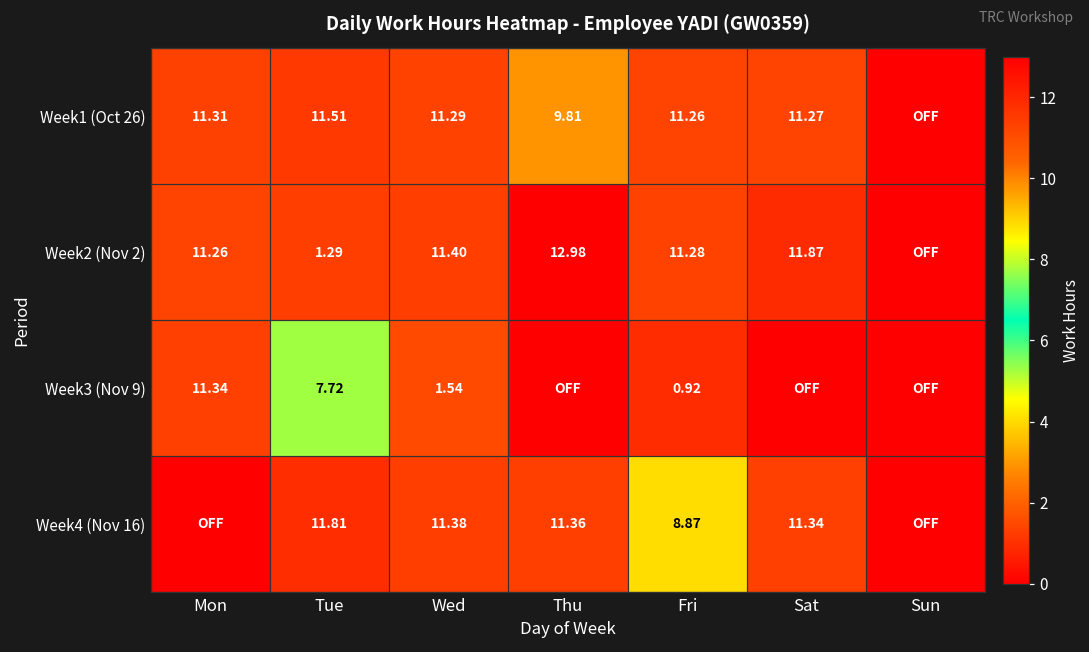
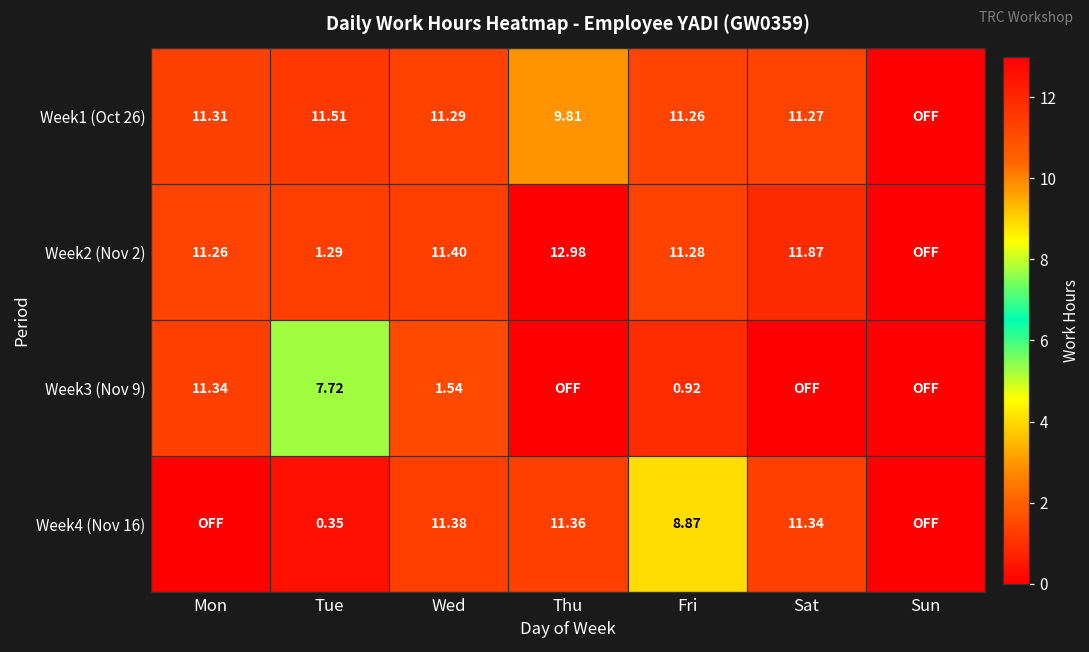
  {
    "Week1 (Oct 26)": {
      "Mon": 11.31,
      "Tue": 11.51,
      "Wed": 11.29,
      "Thu": 9.81,
      "Fri": 11.26,
      "Sat": 11.27
    },
    "Week2 (Nov 2)": {
      "Mon": 11.26,
      "Tue": 1.29,
      "Wed": 11.40,
      "Thu": 12.98,
      "Fri": 11.28,
      "Sat": 11.87
    },
    "Week3 (Nov 9)": {
      "Mon": 11.34,
      "Tue": 7.72,
      "Wed": 1.54,
      "Fri": 0.92
    },
    "Week4 (Nov 16)": {
-     "Tue": 11.81,
+     "Tue": 0.35,
      "Wed": 11.38,
      "Thu": 11.36,
      "Fri": 8.87,
      "Sat": 11.34
    }
  }
